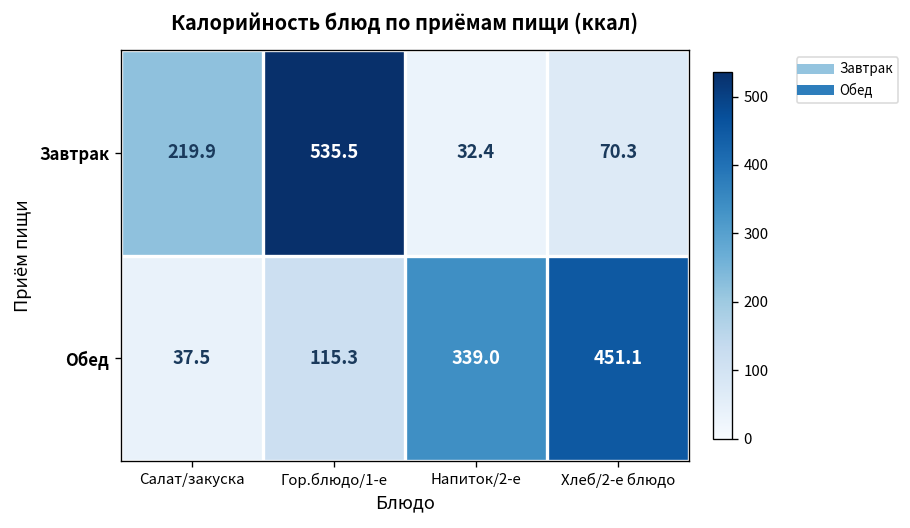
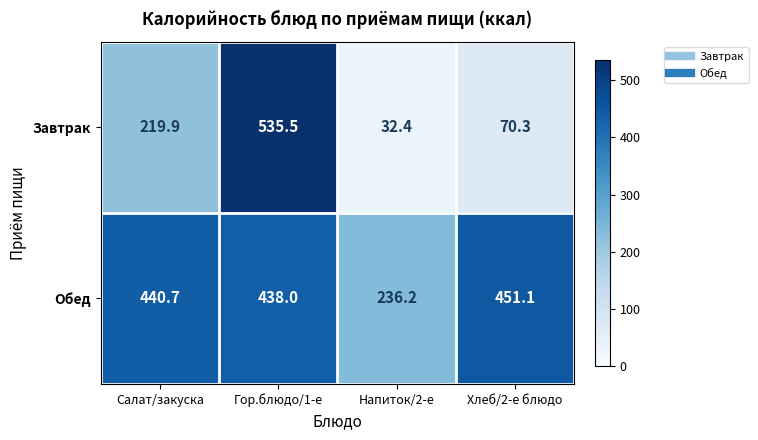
  {
    "Завтрак": {
      "Салат/закуска": 219.9,
      "Гор.блюдо/1-е": 535.5,
      "Напиток/2-е": 32.4,
      "Хлеб/2-е блюдо": 70.3
    },
    "Обед": {
-     "Салат/закуска": 37.5,
-     "Гор.блюдо/1-е": 115.3,
-     "Напиток/2-е": 339.0,
+     "Салат/закуска": 440.7,
+     "Гор.блюдо/1-е": 438.0,
+     "Напиток/2-е": 236.2,
      "Хлеб/2-е блюдо": 451.1
    }
  }
